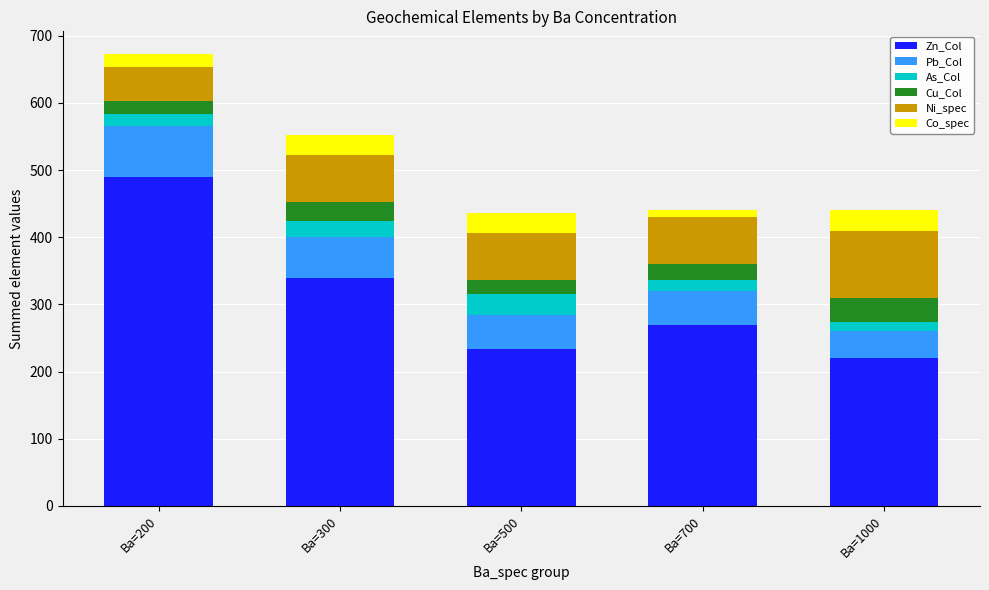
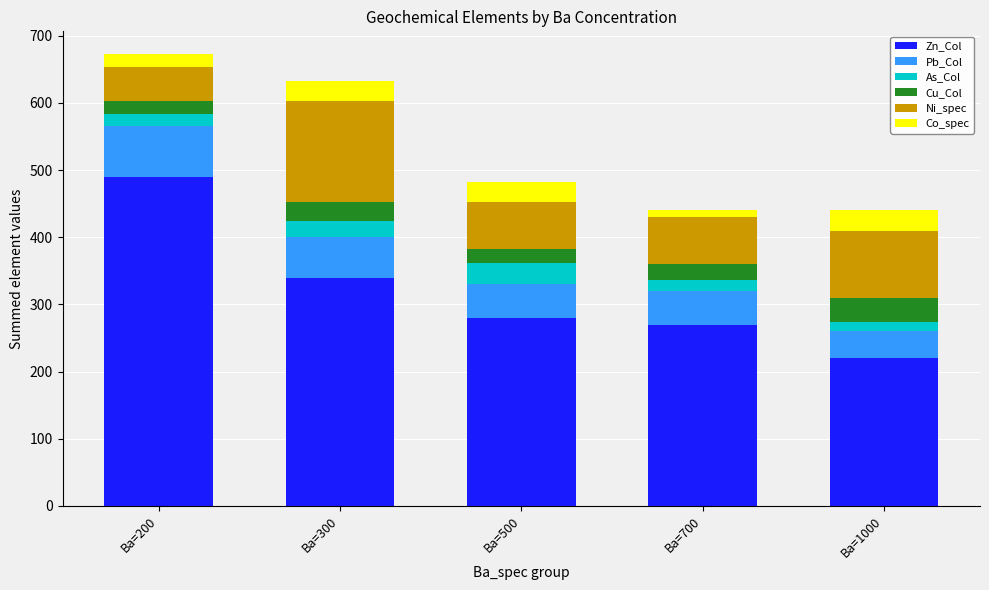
  {
    "Zn_Col": {
      "Ba=200": 490,
      "Ba=300": 340,
-     "Ba=500": 230,
+     "Ba=500": 280,
      "Ba=700": 270,
      "Ba=1000": 220
    },
    "Pb_Col": {
      "Ba=200": 80,
      "Ba=300": 60,
      "Ba=500": 50,
      "Ba=700": 50,
      "Ba=1000": 40
    },
    "As_Col": {
      "Ba=200": 20,
      "Ba=300": 20,
      "Ba=500": 30,
      "Ba=700": 20,
      "Ba=1000": 10
    },
    "Cu_Col": {
      "Ba=200": 20,
      "Ba=300": 30,
      "Ba=500": 20,
      "Ba=700": 20,
      "Ba=1000": 40
    },
    "Ni_spec": {
      "Ba=200": 50,
-     "Ba=300": 70,
+     "Ba=300": 150,
      "Ba=500": 70,
      "Ba=700": 70,
      "Ba=1000": 100
    },
    "Co_spec": {
      "Ba=200": 20,
      "Ba=300": 30,
      "Ba=500": 30,
      "Ba=700": 10,
      "Ba=1000": 30
    }
  }
